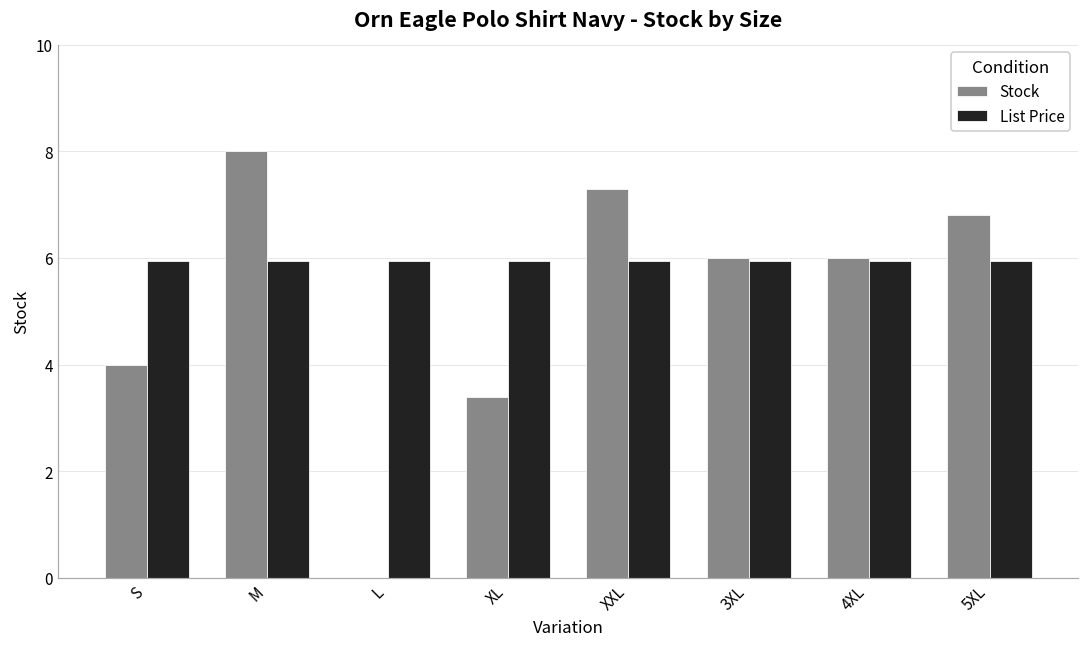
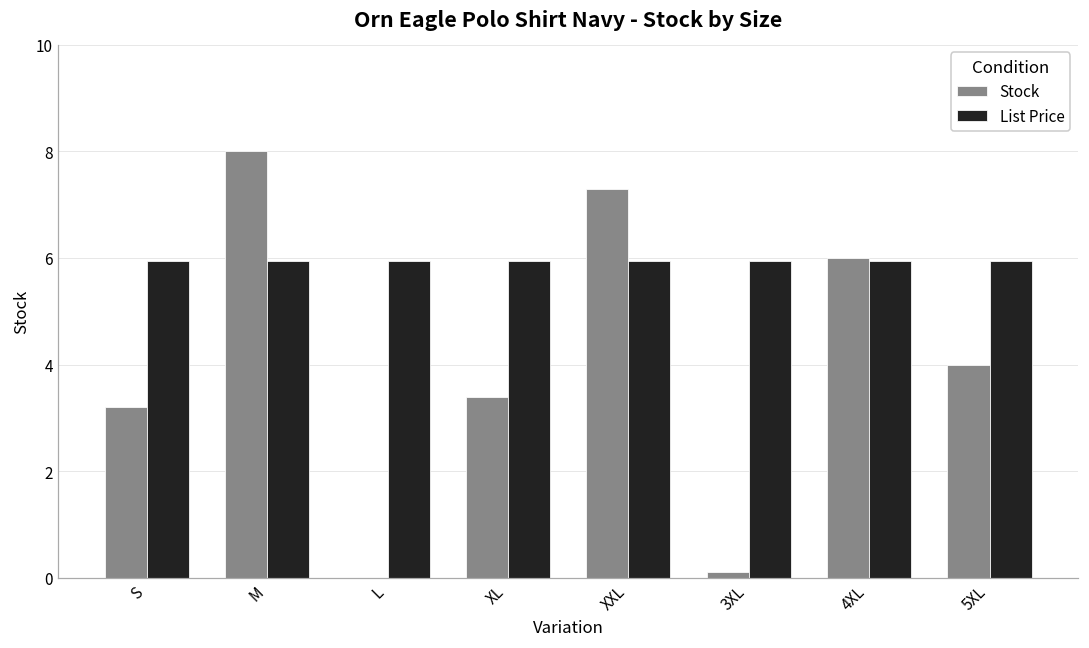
  {
    "Stock": {
-     "S": 4.0,
+     "S": 3.2,
      "M": 8.0,
      "L": 0.0,
      "XL": 3.4,
      "XXL": 7.3,
-     "3XL": 6.0,
+     "3XL": 0.1,
      "4XL": 6.0,
-     "5XL": 6.8
+     "5XL": 4.0
    },
    "List Price": {
      "S": 6.0,
      "M": 6.0,
      "L": 6.0,
      "XL": 6.0,
      "XXL": 6.0,
      "3XL": 6.0,
      "4XL": 6.0,
      "5XL": 6.0
    }
  }
